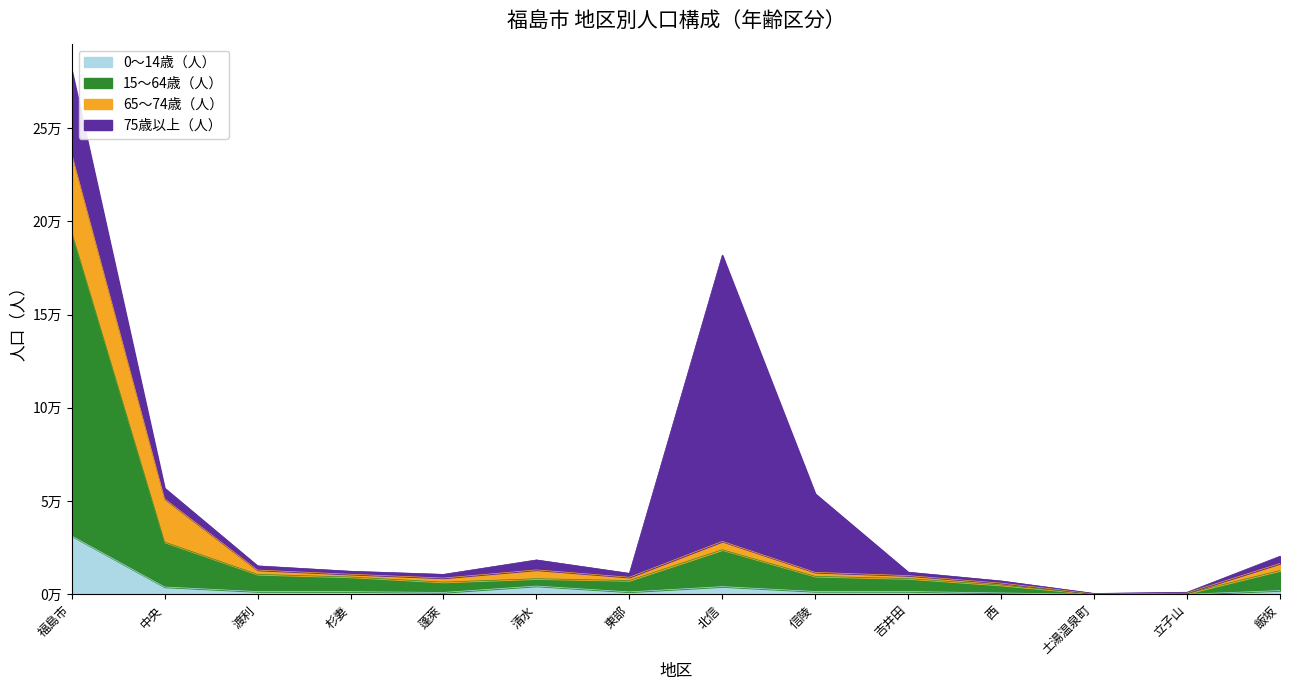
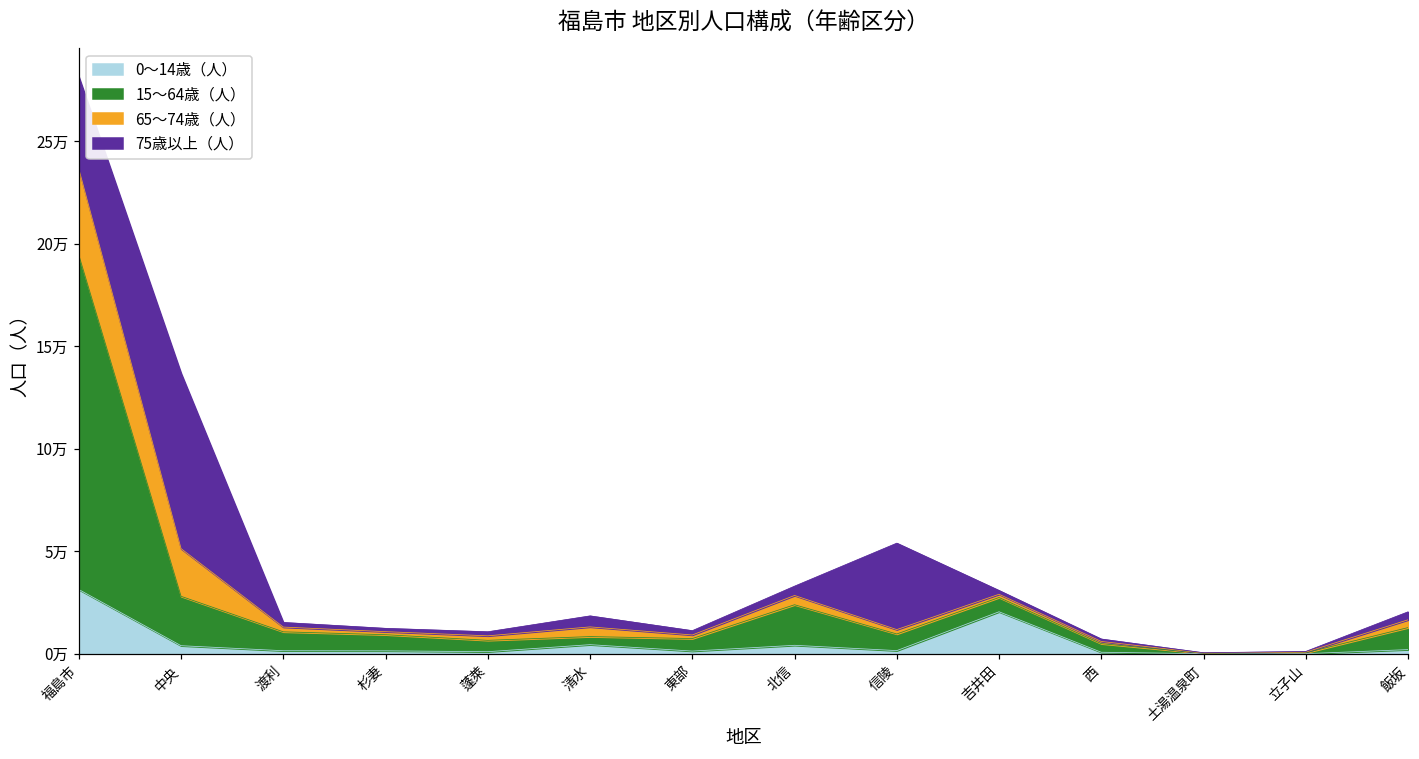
  {
    "0～14歳（人）": {
      "福島市": "3.1万",
      "中央": "0.4万",
      "渡利": "0.1万",
      "杉妻": "0.1万",
      "蓬萊": "0.1万",
      "清水": "0.4万",
      "東部": "0.1万",
      "北信": "0.4万",
      "信陵": "0.2万",
-     "吉井田": "0.2万",
+     "吉井田": "2.0万",
      "西": "0.1万",
      "飯坂": "0.2万"
    },
    "15～64歳（人）": {
      "福島市": "19.4万",
      "中央": "2.8万",
      "渡利": "1.1万",
      "杉妻": "0.9万",
      "蓬萊": "0.7万",
      "清水": "0.8万",
      "東部": "0.7万",
      "北信": "2.4万",
      "信陵": "1.0万",
      "飯坂": "1.3万"
    },
    "65～74歳（人）": {
      "福島市": "23.6万",
      "中央": "5.1万",
      "渡利": "1.3万",
      "杉妻": "1.1万",
      "蓬萊": "0.9万",
      "清水": "1.3万",
      "東部": "0.9万",
      "北信": "2.8万",
      "信陵": "1.2万",
      "飯坂": "1.7万"
    },
    "75歳以上（人）": {
      "福島市": "4.5万",
-     "中央": "0.6万",
+     "中央": "8.5万",
      "渡利": "0.2万",
      "杉妻": "0.2万",
      "蓬萊": "0.2万",
      "清水": "0.5万",
      "東部": "0.2万",
-     "北信": "15.3万",
+     "北信": "0.5万",
      "信陵": "4.2万",
      "吉井田": "0.2万",
      "飯坂": "0.4万"
    }
  }
